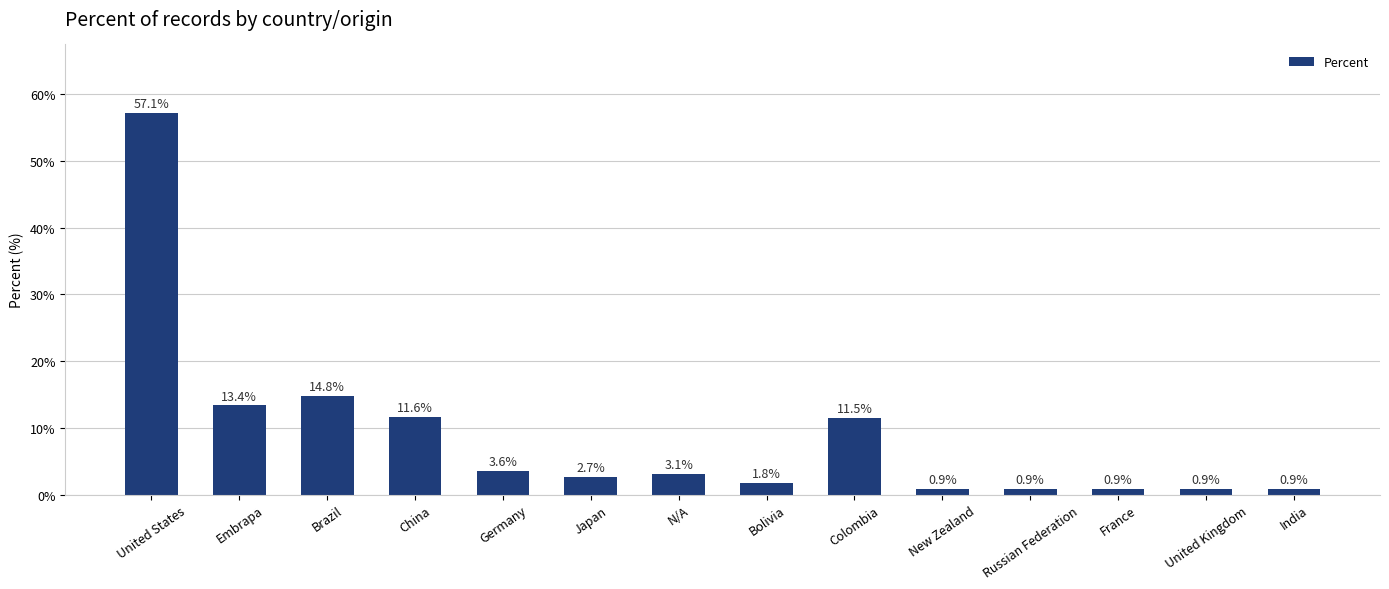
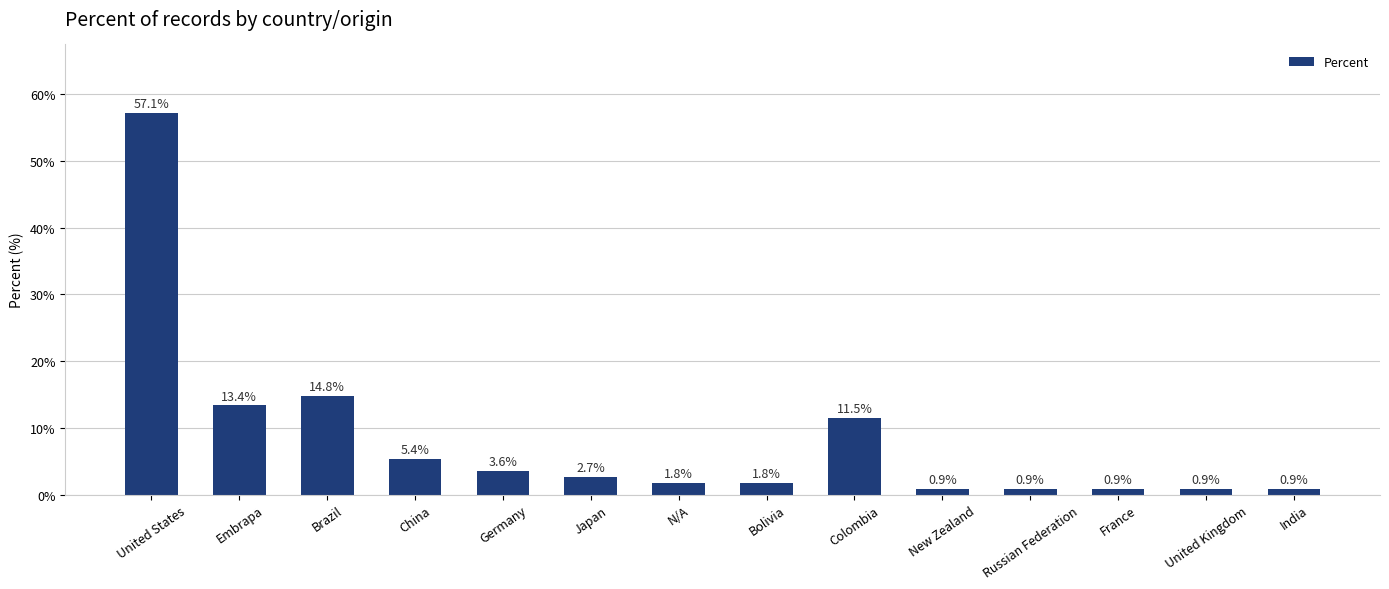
  {
    "United States": "57.1%",
    "Embrapa": "13.4%",
    "Brazil": "14.8%",
-   "China": "11.6%",
+   "China": "5.4%",
    "Germany": "3.6%",
    "Japan": "2.7%",
-   "N/A": "3.1%",
+   "N/A": "1.8%",
    "Bolivia": "1.8%",
    "Colombia": "11.5%",
    "New Zealand": "0.9%",
    "Russian Federation": "0.9%",
    "France": "0.9%",
    "United Kingdom": "0.9%",
    "India": "0.9%"
  }
